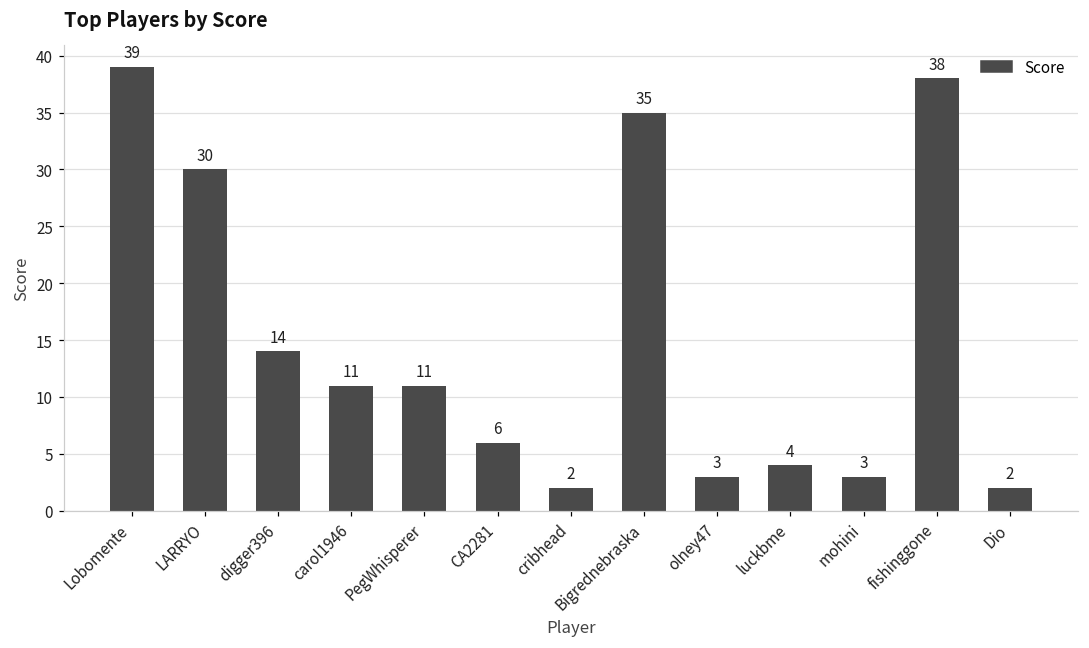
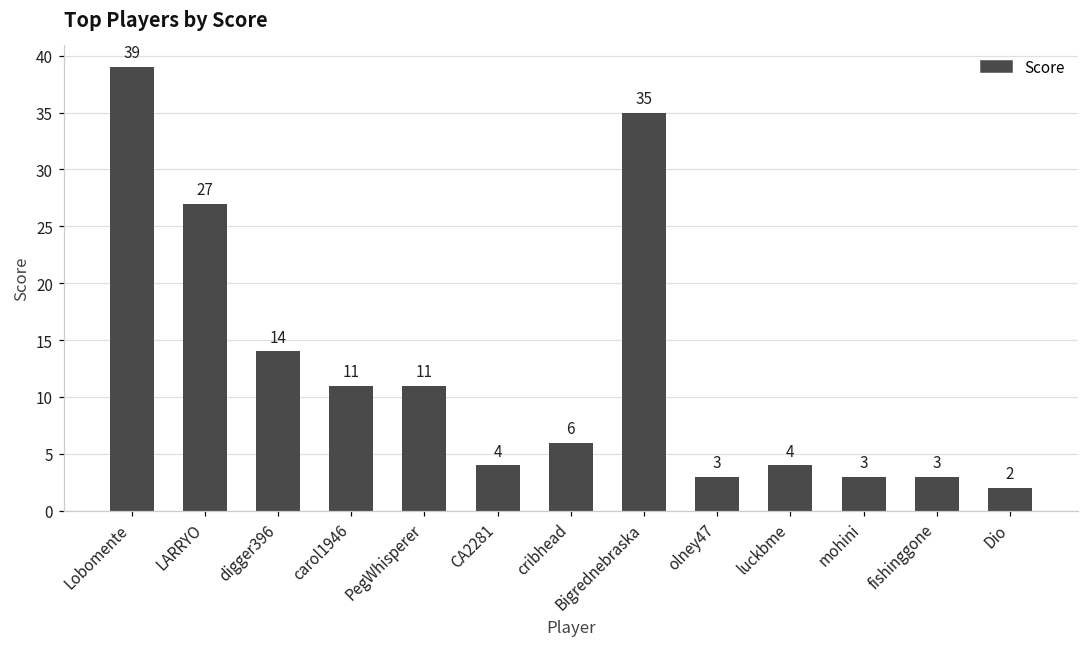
  {
    "Lobomente": 39,
-   "LARRYO": 30,
+   "LARRYO": 27,
    "digger396": 14,
    "carol1946": 11,
    "PegWhisperer": 11,
-   "CA2281": 6,
-   "cribhead": 2,
+   "CA2281": 4,
+   "cribhead": 6,
    "Bigrednebraska": 35,
    "olney47": 3,
    "luckbme": 4,
    "mohini": 3,
-   "fishinggone": 38,
+   "fishinggone": 3,
    "Dio": 2
  }
